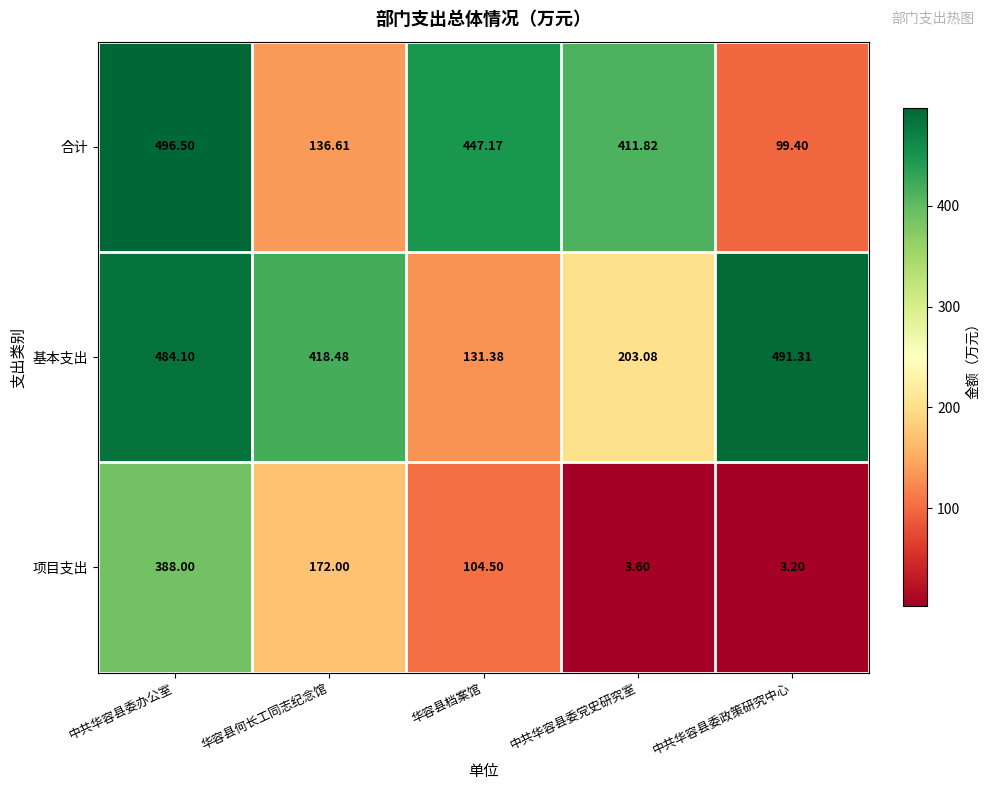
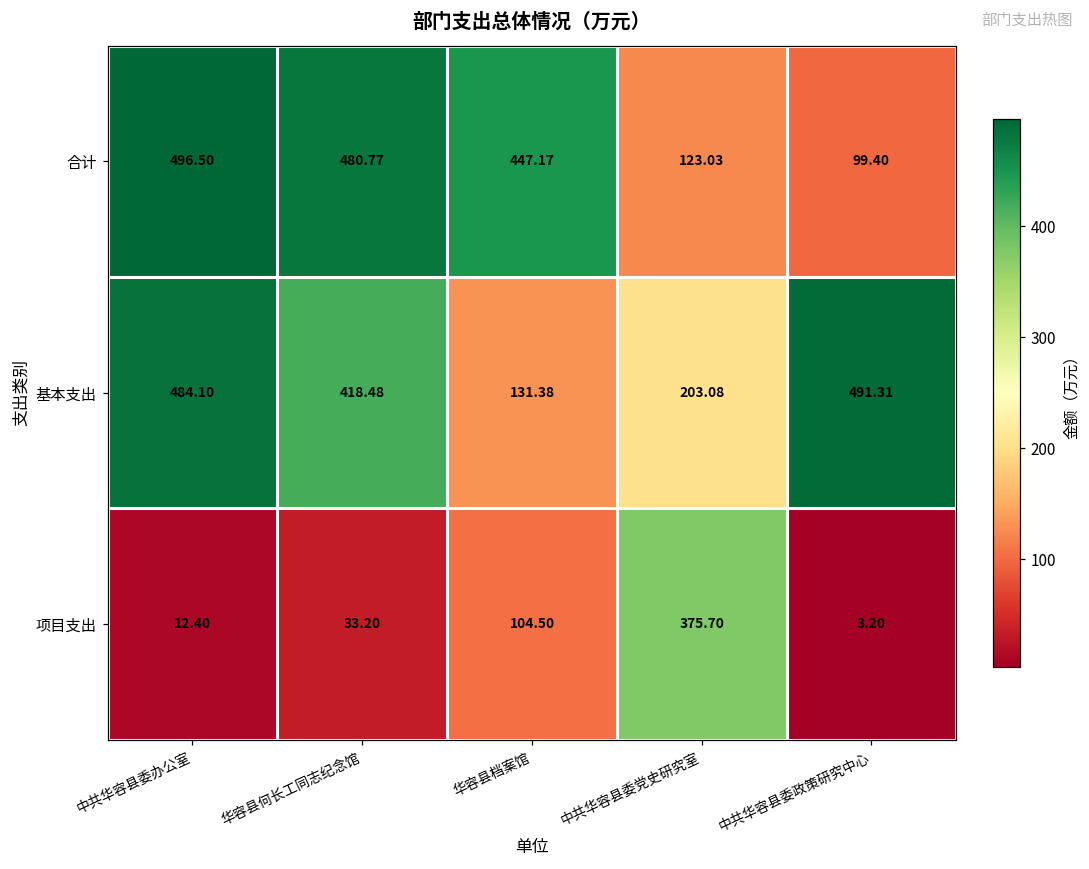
  {
    "合计": {
      "中共华容县委办公室": 496.50,
-     "华容县何长工同志纪念馆": 136.61,
+     "华容县何长工同志纪念馆": 480.77,
      "华容县档案馆": 447.17,
-     "中共华容县委党史研究室": 411.82,
+     "中共华容县委党史研究室": 123.03,
      "中共华容县委政策研究中心": 99.40
    },
    "基本支出": {
      "中共华容县委办公室": 484.10,
      "华容县何长工同志纪念馆": 418.48,
      "华容县档案馆": 131.38,
      "中共华容县委党史研究室": 203.08,
      "中共华容县委政策研究中心": 491.31
    },
    "项目支出": {
-     "中共华容县委办公室": 388.00,
-     "华容县何长工同志纪念馆": 172.00,
+     "中共华容县委办公室": 12.40,
+     "华容县何长工同志纪念馆": 33.20,
      "华容县档案馆": 104.50,
-     "中共华容县委党史研究室": 3.60,
+     "中共华容县委党史研究室": 375.70,
      "中共华容县委政策研究中心": 3.20
    }
  }
